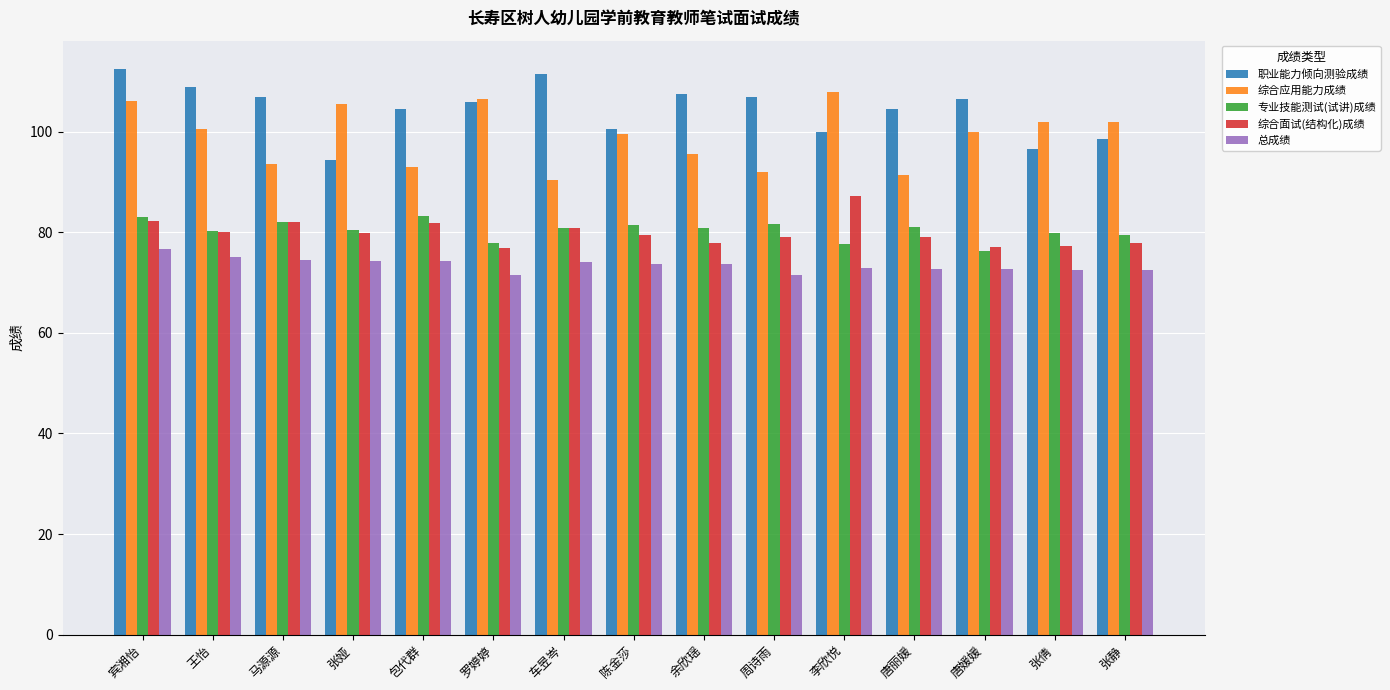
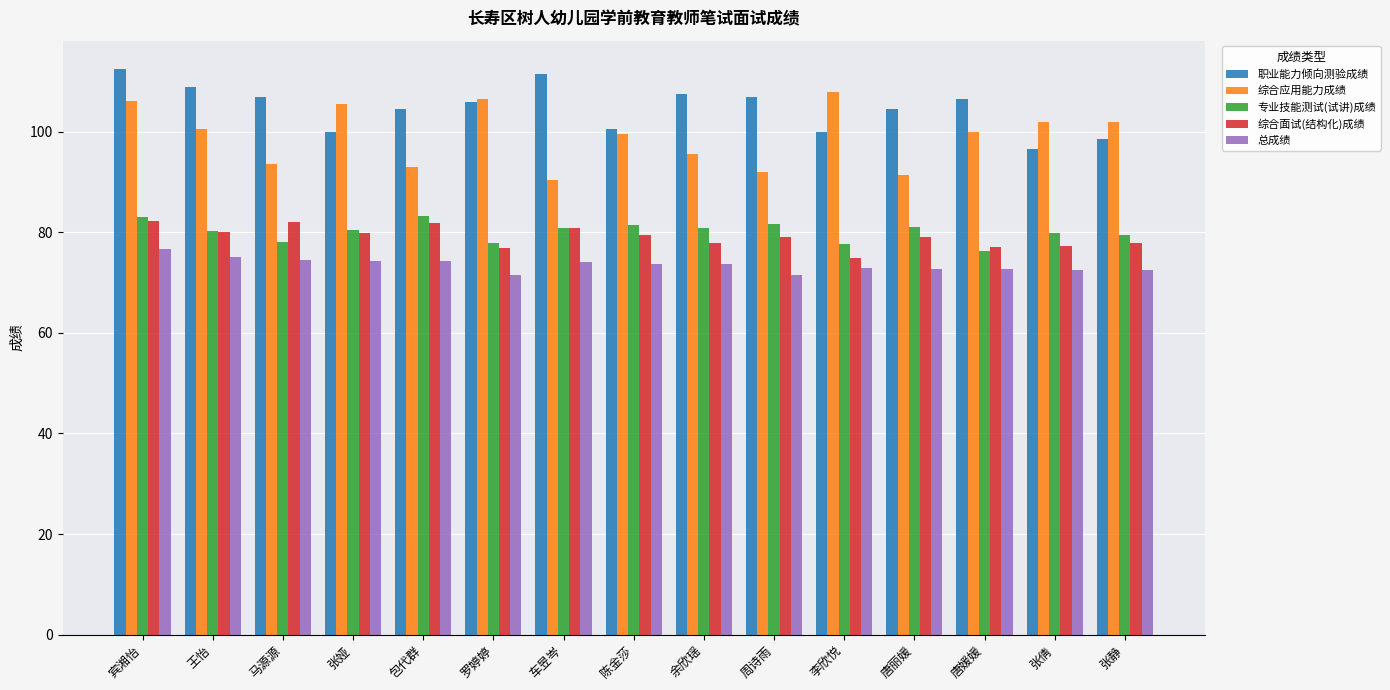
  {
    "职业能力倾向测验成绩": {
      "宾湘怡": 113,
      "王怡": 109,
      "马源源": 107,
-     "张娅": 94,
+     "张娅": 100,
      "包代群": 105,
      "罗婷婷": 106,
      "车昱岑": 112,
      "陈金莎": 101,
      "余欣瑶": 108,
      "周诗雨": 107,
      "李欣悦": 100,
      "唐丽媛": 105,
      "唐媛媛": 107,
      "张倩": 97,
      "张静": 99
    },
    "综合应用能力成绩": {
      "宾湘怡": 106,
      "王怡": 101,
      "马源源": 94,
      "张娅": 106,
      "包代群": 93,
      "罗婷婷": 107,
      "车昱岑": 91,
      "陈金莎": 100,
      "余欣瑶": 96,
      "周诗雨": 92,
      "李欣悦": 108,
      "唐丽媛": 92,
      "唐媛媛": 100,
      "张倩": 102,
      "张静": 102
    },
    "专业技能测试(试讲)成绩": {
      "宾湘怡": 83,
      "王怡": 80,
-     "马源源": 82,
+     "马源源": 78,
      "张娅": 80,
      "包代群": 83,
      "罗婷婷": 78,
      "车昱岑": 81,
      "陈金莎": 82,
      "余欣瑶": 81,
      "周诗雨": 82,
      "李欣悦": 78,
      "唐丽媛": 81,
      "唐媛媛": 76,
      "张倩": 80,
      "张静": 80
    },
    "综合面试(结构化)成绩": {
      "宾湘怡": 82,
      "王怡": 80,
      "马源源": 82,
      "张娅": 80,
      "包代群": 82,
      "罗婷婷": 77,
      "车昱岑": 81,
      "陈金莎": 80,
      "余欣瑶": 78,
      "周诗雨": 79,
-     "李欣悦": 87,
+     "李欣悦": 75,
      "唐丽媛": 79,
      "唐媛媛": 77,
      "张倩": 77,
      "张静": 78
    },
    "总成绩": {
      "宾湘怡": 77,
      "王怡": 75,
      "马源源": 74,
      "张娅": 74,
      "包代群": 74,
      "罗婷婷": 72,
      "车昱岑": 74,
      "陈金莎": 74,
      "余欣瑶": 74,
      "周诗雨": 72,
      "李欣悦": 73,
      "唐丽媛": 73,
      "唐媛媛": 73,
      "张倩": 72,
      "张静": 72
    }
  }
